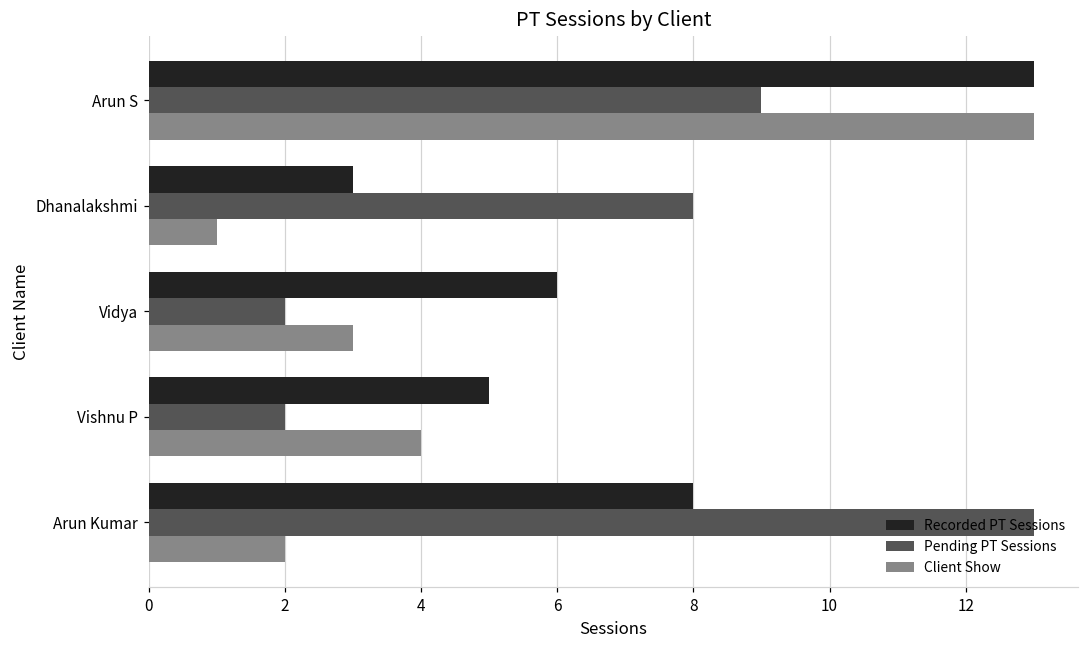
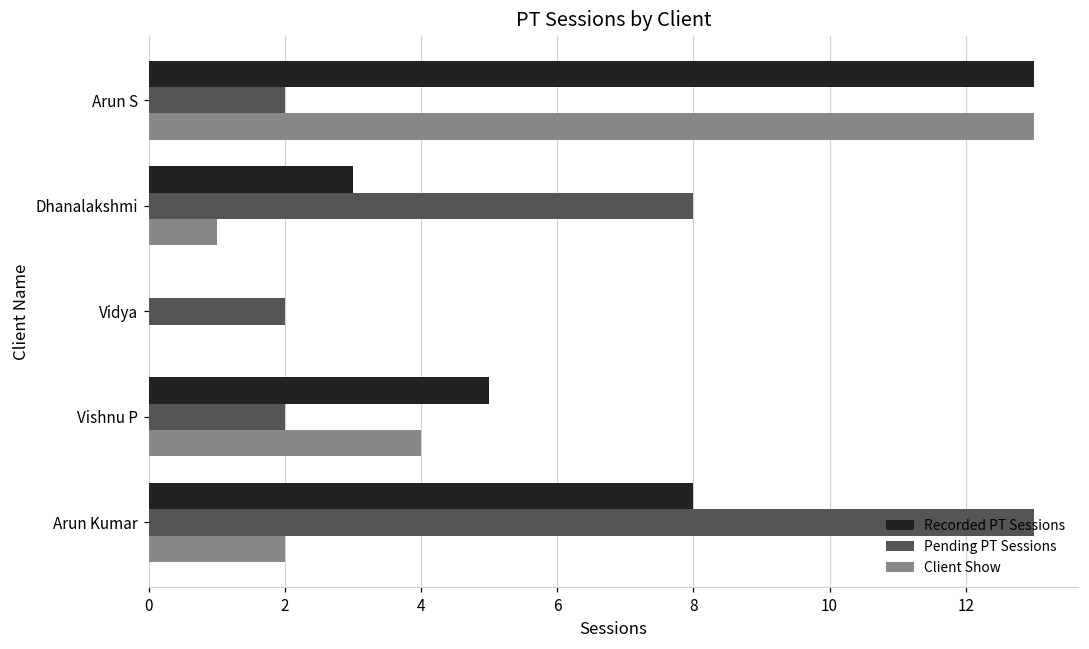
  {
    "Recorded PT Sessions": {
      "Arun S": 13,
      "Dhanalakshmi": 3,
-     "Vidya": 6,
+     "Vidya": 0,
      "Vishnu P": 5,
      "Arun Kumar": 8
    },
    "Pending PT Sessions": {
-     "Arun S": 9,
+     "Arun S": 2,
      "Dhanalakshmi": 8,
      "Vidya": 2,
      "Vishnu P": 2,
      "Arun Kumar": 13
    },
    "Client Show": {
      "Arun S": 13,
      "Dhanalakshmi": 1,
-     "Vidya": 3,
+     "Vidya": 0,
      "Vishnu P": 4,
      "Arun Kumar": 2
    }
  }
